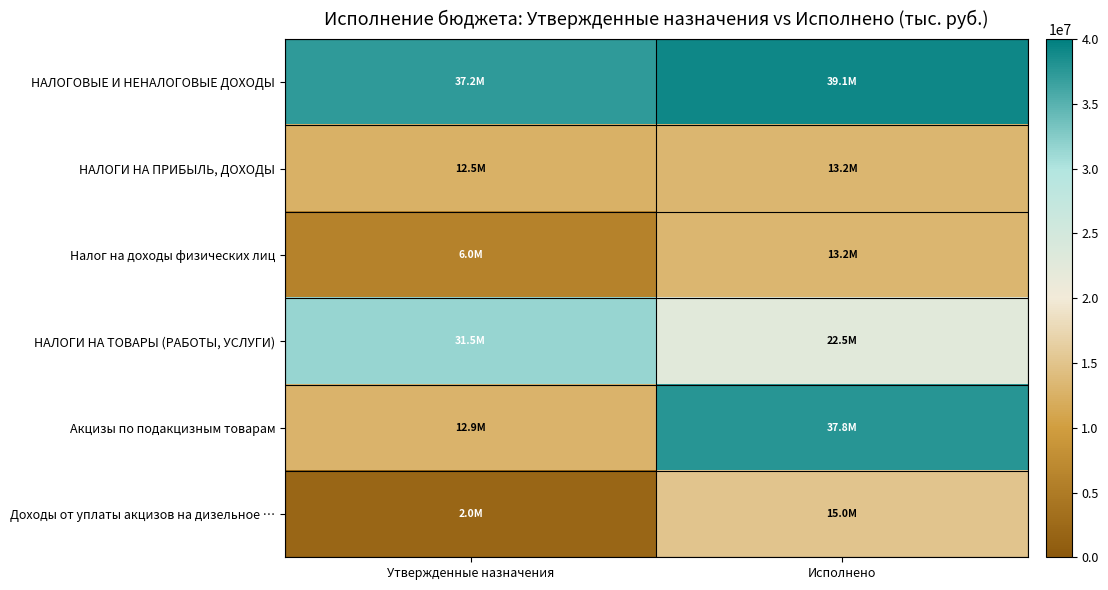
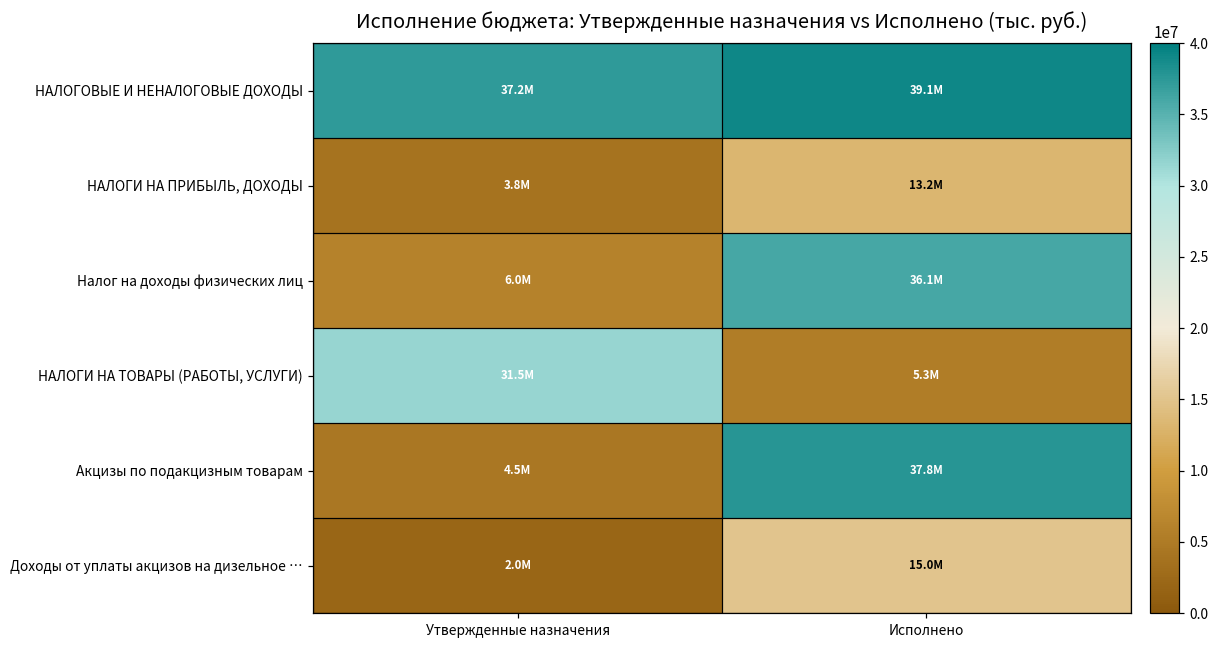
  {
    "НАЛОГОВЫЕ И НЕНАЛОГОВЫЕ ДОХОДЫ": {
      "Утвержденные назначения": "37.2M",
      "Исполнено": "39.1M"
    },
    "НАЛОГИ НА ПРИБЫЛЬ, ДОХОДЫ": {
-     "Утвержденные назначения": "12.5M",
+     "Утвержденные назначения": "3.8M",
      "Исполнено": "13.2M"
    },
    "Налог на доходы физических лиц": {
      "Утвержденные назначения": "6.0M",
-     "Исполнено": "13.2M"
+     "Исполнено": "36.1M"
    },
    "НАЛОГИ НА ТОВАРЫ (РАБОТЫ, УСЛУГИ)": {
      "Утвержденные назначения": "31.5M",
-     "Исполнено": "22.5M"
+     "Исполнено": "5.3M"
    },
    "Акцизы по подакцизным товарам": {
-     "Утвержденные назначения": "12.9M",
+     "Утвержденные назначения": "4.5M",
      "Исполнено": "37.8M"
    },
    "Доходы от уплаты акцизов на дизельное …": {
      "Утвержденные назначения": "2.0M",
      "Исполнено": "15.0M"
    }
  }
